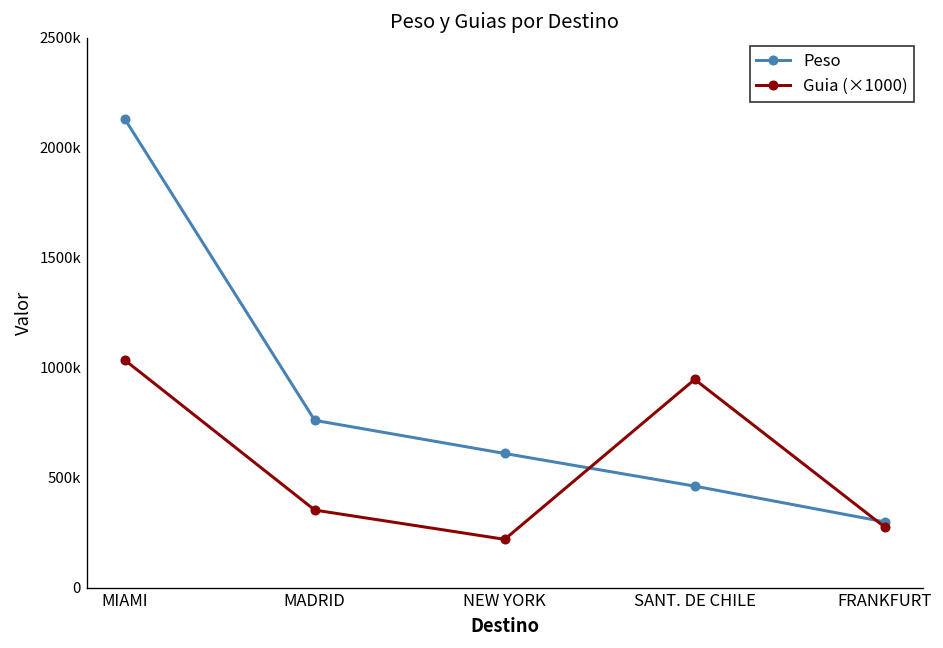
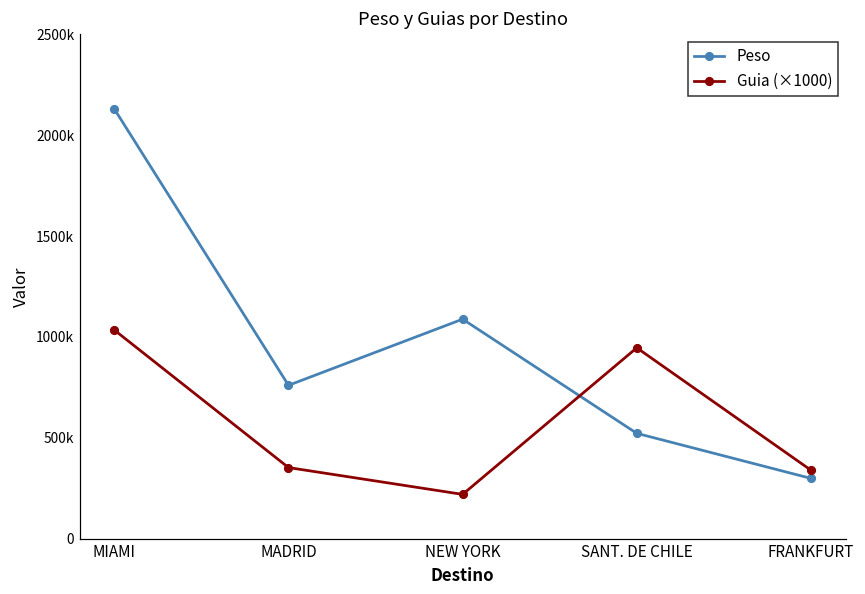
  {
    "Peso": {
      "MIAMI": 2130000,
      "MADRID": 760000,
-     "NEW YORK": 610000,
-     "SANT. DE CHILE": 460000,
+     "NEW YORK": 1090000,
+     "SANT. DE CHILE": 520000,
      "FRANKFURT": 300000
    },
    "Guia (×1000)": {
      "MIAMI": 1030000,
      "MADRID": 350000,
      "NEW YORK": 220000,
      "SANT. DE CHILE": 950000,
-     "FRANKFURT": 280000
+     "FRANKFURT": 340000
    }
  }
